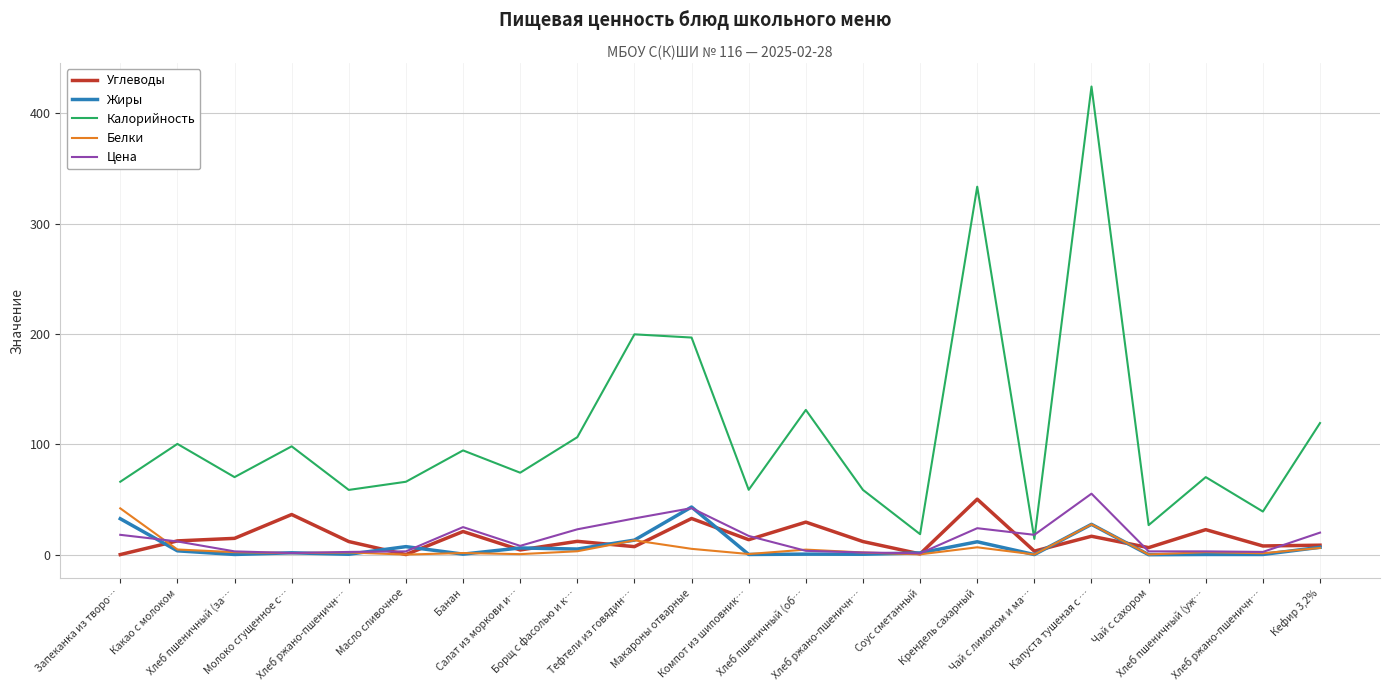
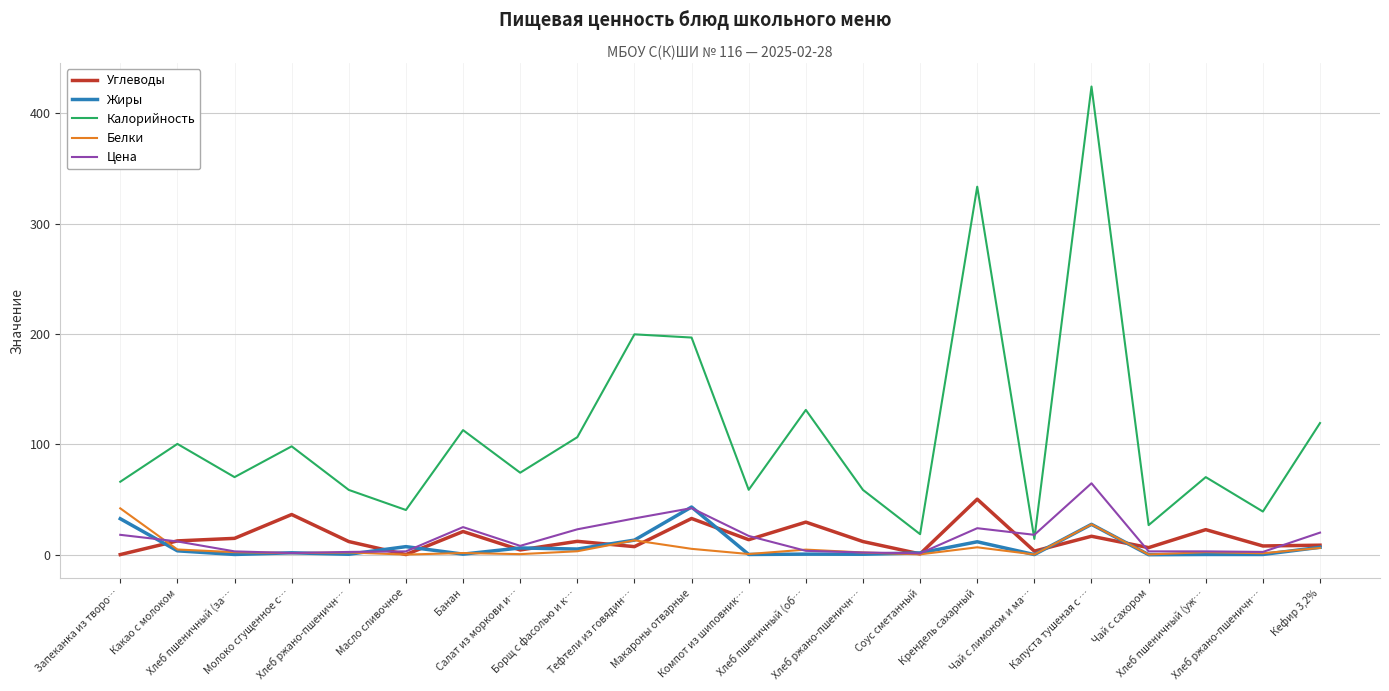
  {
    "Углеводы": {
      "Запеканка из творо…": 0,
      "Хлеб пшеничный (за…": 15,
      "Молоко сгущенное с…": 36,
      "Банан": 21,
      "Борщ с фасолью и к…": 12,
      "Тефтели из говядин…": 7,
      "Макароны отварные": 33,
      "Компот из шиповник…": 14,
      "Хлеб пшеничный (об…": 30,
      "Крендель сахарный": 50,
      "Чай с лимоном и ма…": 3,
      "Капуста тушеная с …": 17,
      "Чай с сахором": 6,
      "Хлеб пшеничный (уж…": 23
    },
    "Жиры": {
      "Запеканка из творо…": 33,
      "Масло сливочное": 7,
      "Хлеб пшеничный (об…": 1,
      "Крендель сахарный": 12
    },
    "Калорийность": {
      "Запеканка из творо…": 66,
      "Какао с молоком": 100,
      "Хлеб пшеничный (за…": 70,
      "Молоко сгущенное с…": 98,
-     "Масло сливочное": 66,
-     "Банан": 95,
+     "Масло сливочное": 41,
+     "Банан": 113,
      "Салат из моркови и…": 74,
      "Борщ с фасолью и к…": 107,
      "Тефтели из говядин…": 200,
      "Макароны отварные": 197,
      "Компот из шиповник…": 59,
      "Хлеб пшеничный (об…": 131,
      "Соус сметанный": 19,
      "Крендель сахарный": 334,
      "Чай с лимоном и ма…": 14,
      "Капуста тушеная с …": 424,
      "Чай с сахором": 27,
      "Хлеб пшеничный (уж…": 70,
      "Кефир 3,2%": 119
    },
    "Белки": {
      "Запеканка из творо…": 42,
      "Салат из моркови и…": 1,
      "Макароны отварные": 5,
      "Крендель сахарный": 7
    },
    "Цена": {
      "Запеканка из творо…": 18,
      "Масло сливочное": 3,
      "Банан": 25,
      "Борщ с фасолью и к…": 23,
      "Тефтели из говядин…": 33,
      "Компот из шиповник…": 17,
      "Крендель сахарный": 24,
      "Чай с лимоном и ма…": 18,
-     "Капуста тушеная с …": 55,
+     "Капуста тушеная с …": 65,
      "Чай с сахором": 3,
      "Кефир 3,2%": 20
    }
  }
